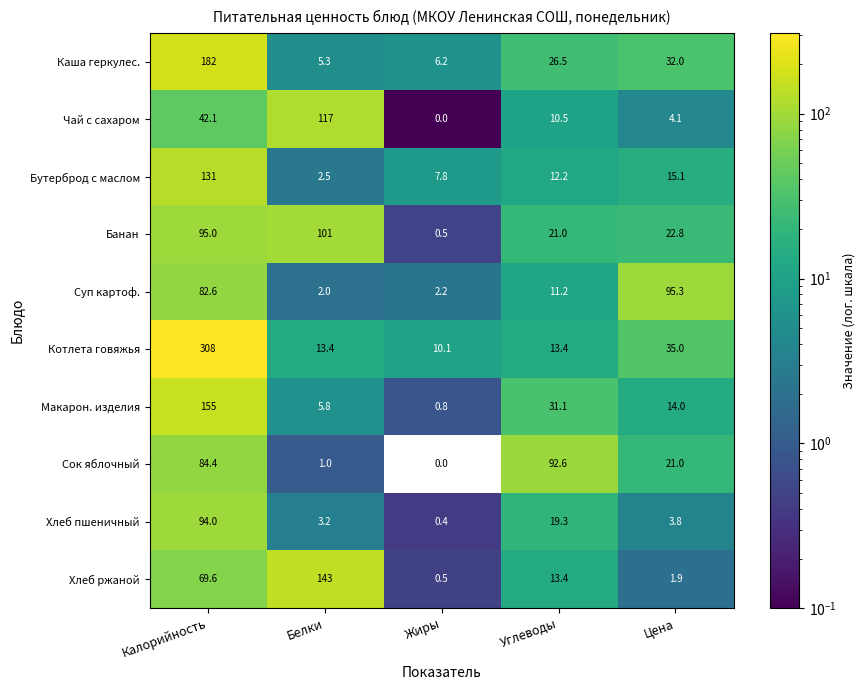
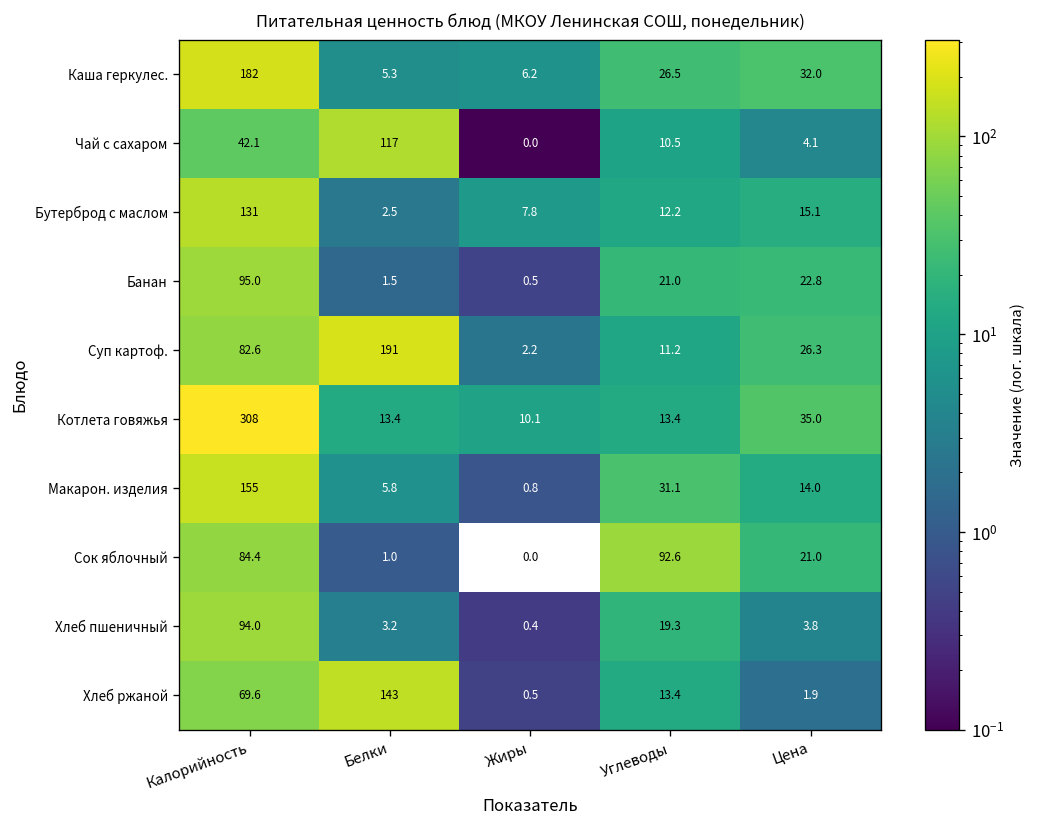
  {
    "Каша геркулес.": {
      "Калорийность": 182,
      "Белки": 5.3,
      "Жиры": 6.2,
      "Углеводы": 26.5,
      "Цена": 32.0
    },
    "Чай с сахаром": {
      "Калорийность": 42.1,
      "Белки": 117,
      "Жиры": 0.0,
      "Углеводы": 10.5,
      "Цена": 4.1
    },
    "Бутерброд с маслом": {
      "Калорийность": 131,
      "Белки": 2.5,
      "Жиры": 7.8,
      "Углеводы": 12.2,
      "Цена": 15.1
    },
    "Банан": {
      "Калорийность": 95.0,
-     "Белки": 101,
+     "Белки": 1.5,
      "Жиры": 0.5,
      "Углеводы": 21.0,
      "Цена": 22.8
    },
    "Суп картоф.": {
      "Калорийность": 82.6,
-     "Белки": 2.0,
+     "Белки": 191,
      "Жиры": 2.2,
      "Углеводы": 11.2,
-     "Цена": 95.3
+     "Цена": 26.3
    },
    "Котлета говяжья": {
      "Калорийность": 308,
      "Белки": 13.4,
      "Жиры": 10.1,
      "Углеводы": 13.4,
      "Цена": 35.0
    },
    "Макарон. изделия": {
      "Калорийность": 155,
      "Белки": 5.8,
      "Жиры": 0.8,
      "Углеводы": 31.1,
      "Цена": 14.0
    },
    "Сок яблочный": {
      "Калорийность": 84.4,
      "Белки": 1.0,
      "Жиры": 0.0,
      "Углеводы": 92.6,
      "Цена": 21.0
    },
    "Хлеб пшеничный": {
      "Калорийность": 94.0,
      "Белки": 3.2,
      "Жиры": 0.4,
      "Углеводы": 19.3,
      "Цена": 3.8
    },
    "Хлеб ржаной": {
      "Калорийность": 69.6,
      "Белки": 143,
      "Жиры": 0.5,
      "Углеводы": 13.4,
      "Цена": 1.9
    }
  }
